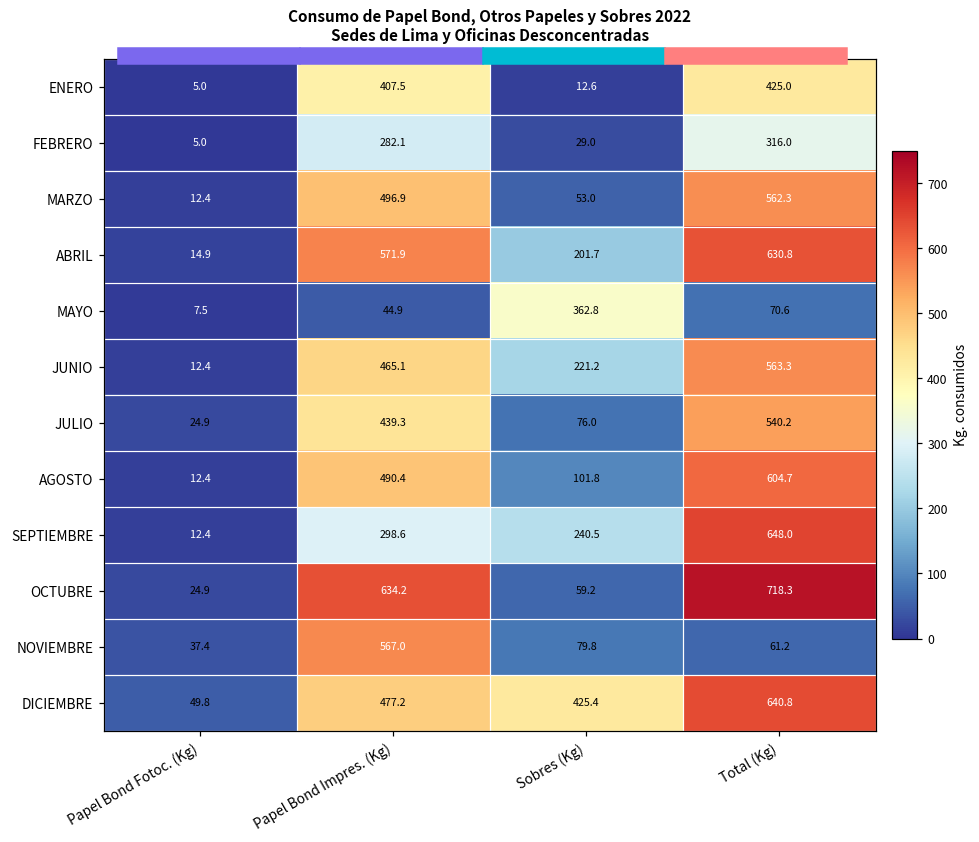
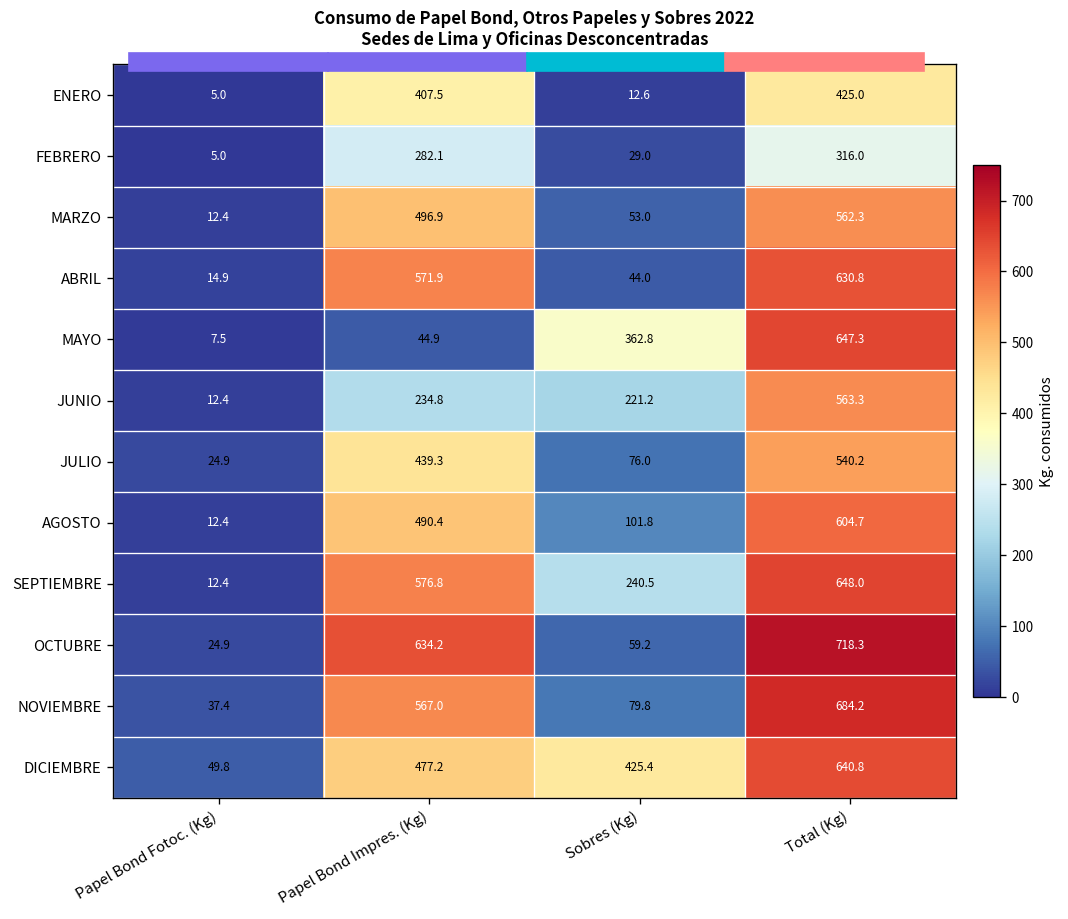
  {
    "ENERO": {
      "Papel Bond Fotoc. (Kg)": 5.0,
      "Papel Bond Impres. (Kg)": 407.5,
      "Sobres (Kg)": 12.6,
      "Total (Kg)": 425.0
    },
    "FEBRERO": {
      "Papel Bond Fotoc. (Kg)": 5.0,
      "Papel Bond Impres. (Kg)": 282.1,
      "Sobres (Kg)": 29.0,
      "Total (Kg)": 316.0
    },
    "MARZO": {
      "Papel Bond Fotoc. (Kg)": 12.4,
      "Papel Bond Impres. (Kg)": 496.9,
      "Sobres (Kg)": 53.0,
      "Total (Kg)": 562.3
    },
    "ABRIL": {
      "Papel Bond Fotoc. (Kg)": 14.9,
      "Papel Bond Impres. (Kg)": 571.9,
-     "Sobres (Kg)": 201.7,
+     "Sobres (Kg)": 44.0,
      "Total (Kg)": 630.8
    },
    "MAYO": {
      "Papel Bond Fotoc. (Kg)": 7.5,
      "Papel Bond Impres. (Kg)": 44.9,
      "Sobres (Kg)": 362.8,
-     "Total (Kg)": 70.6
+     "Total (Kg)": 647.3
    },
    "JUNIO": {
      "Papel Bond Fotoc. (Kg)": 12.4,
-     "Papel Bond Impres. (Kg)": 465.1,
+     "Papel Bond Impres. (Kg)": 234.8,
      "Sobres (Kg)": 221.2,
      "Total (Kg)": 563.3
    },
    "JULIO": {
      "Papel Bond Fotoc. (Kg)": 24.9,
      "Papel Bond Impres. (Kg)": 439.3,
      "Sobres (Kg)": 76.0,
      "Total (Kg)": 540.2
    },
    "AGOSTO": {
      "Papel Bond Fotoc. (Kg)": 12.4,
      "Papel Bond Impres. (Kg)": 490.4,
      "Sobres (Kg)": 101.8,
      "Total (Kg)": 604.7
    },
    "SEPTIEMBRE": {
      "Papel Bond Fotoc. (Kg)": 12.4,
-     "Papel Bond Impres. (Kg)": 298.6,
+     "Papel Bond Impres. (Kg)": 576.8,
      "Sobres (Kg)": 240.5,
      "Total (Kg)": 648.0
    },
    "OCTUBRE": {
      "Papel Bond Fotoc. (Kg)": 24.9,
      "Papel Bond Impres. (Kg)": 634.2,
      "Sobres (Kg)": 59.2,
      "Total (Kg)": 718.3
    },
    "NOVIEMBRE": {
      "Papel Bond Fotoc. (Kg)": 37.4,
      "Papel Bond Impres. (Kg)": 567.0,
      "Sobres (Kg)": 79.8,
-     "Total (Kg)": 61.2
+     "Total (Kg)": 684.2
    },
    "DICIEMBRE": {
      "Papel Bond Fotoc. (Kg)": 49.8,
      "Papel Bond Impres. (Kg)": 477.2,
      "Sobres (Kg)": 425.4,
      "Total (Kg)": 640.8
    }
  }
